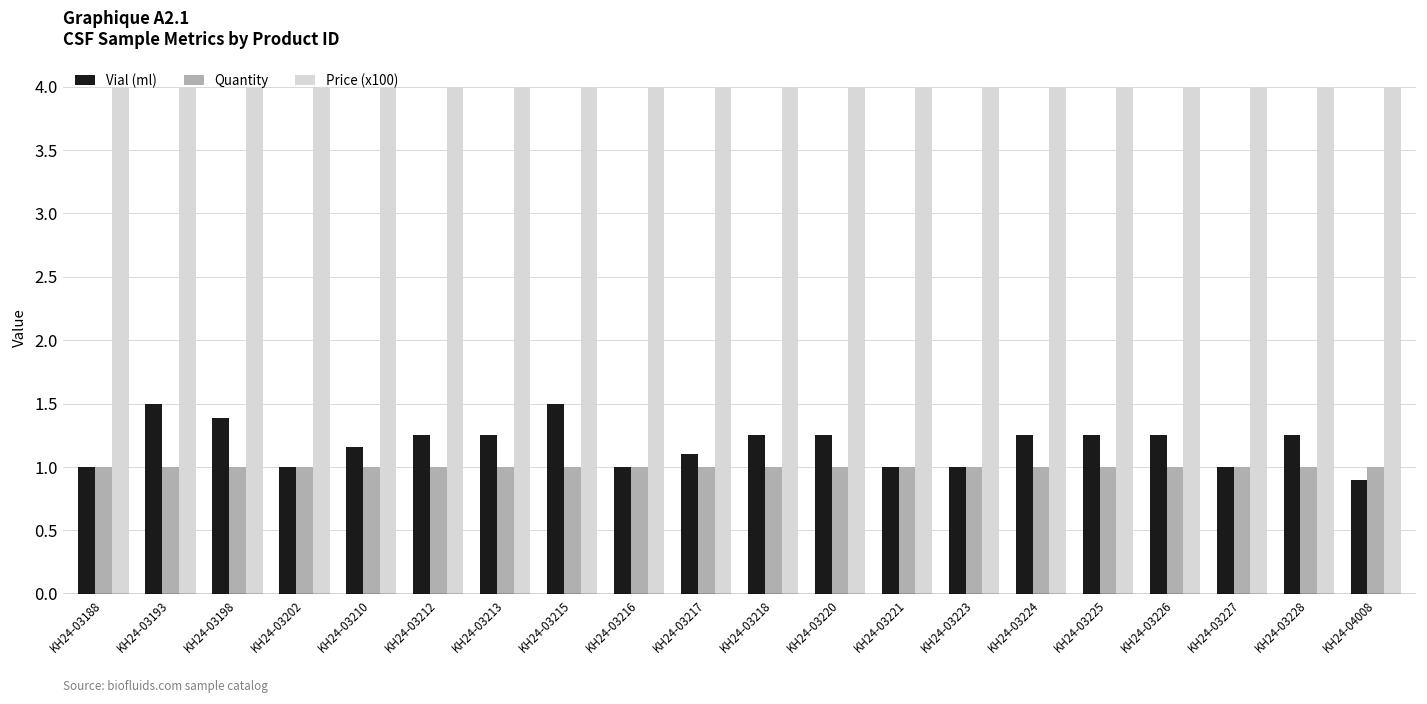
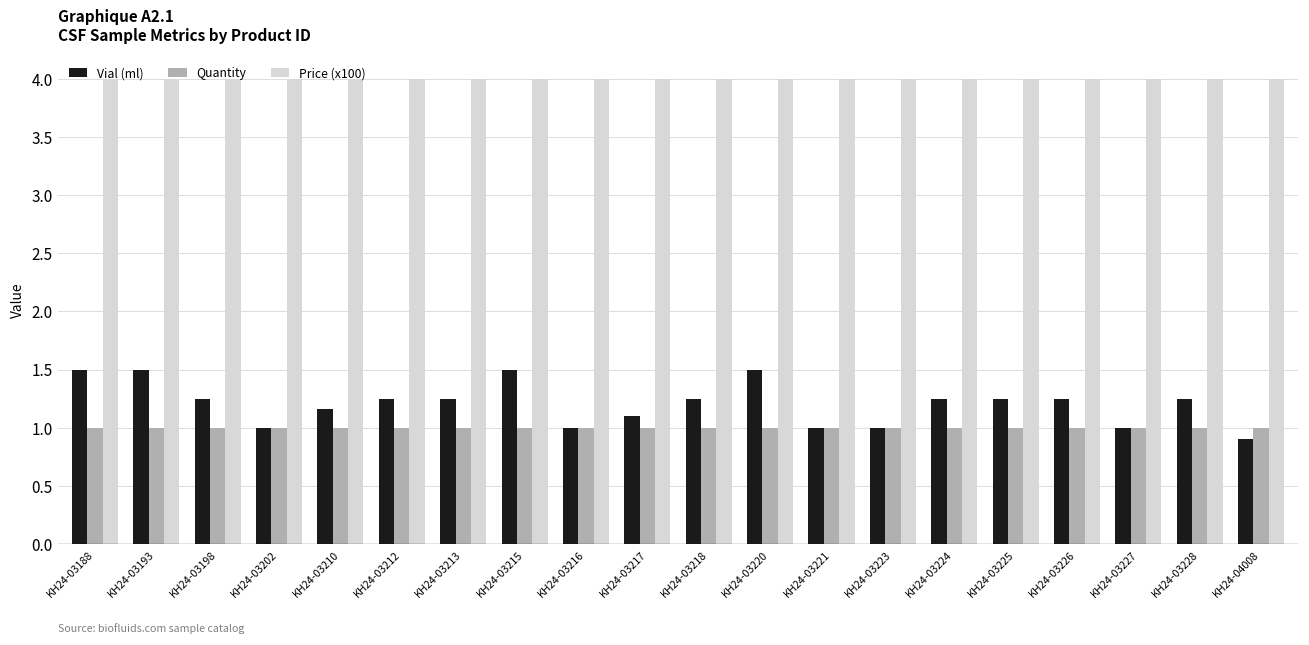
  {
    "Vial (ml)": {
-     "KH24-03188": 1.0,
+     "KH24-03188": 1.5,
      "KH24-03193": 1.50,
-     "KH24-03198": 1.39,
+     "KH24-03198": 1.25,
      "KH24-03202": 1.00,
      "KH24-03210": 1.16,
      "KH24-03212": 1.25,
      "KH24-03213": 1.25,
      "KH24-03215": 1.50,
      "KH24-03216": 1.00,
      "KH24-03217": 1.10,
      "KH24-03218": 1.25,
-     "KH24-03220": 1.25,
+     "KH24-03220": 1.50,
      "KH24-03221": 1.00,
      "KH24-03223": 1.00,
      "KH24-03224": 1.25,
      "KH24-03225": 1.25,
      "KH24-03226": 1.25,
      "KH24-03227": 1.00,
      "KH24-03228": 1.25,
      "KH24-04008": 0.90
    },
    "Quantity": {
      "KH24-03188": 1.00,
      "KH24-03193": 1.00,
      "KH24-03198": 1.00,
      "KH24-03202": 1.00,
      "KH24-03210": 1.00,
      "KH24-03212": 1.00,
      "KH24-03213": 1.00,
      "KH24-03215": 1.00,
      "KH24-03216": 1.00,
      "KH24-03217": 1.00,
      "KH24-03218": 1.00,
      "KH24-03220": 1.00,
      "KH24-03221": 1.00,
      "KH24-03223": 1.00,
      "KH24-03224": 1.00,
      "KH24-03225": 1.00,
      "KH24-03226": 1.00,
      "KH24-03227": 1.00,
      "KH24-03228": 1.00,
      "KH24-04008": 1.00
    },
    "Price (x100)": {
      "KH24-03188": 4.00,
      "KH24-03193": 4.00,
      "KH24-03198": 4.00,
      "KH24-03202": 4.00,
      "KH24-03210": 4.00,
      "KH24-03212": 4.00,
      "KH24-03213": 4.00,
      "KH24-03215": 4.00,
      "KH24-03216": 4.00,
      "KH24-03217": 4.00,
      "KH24-03218": 4.00,
      "KH24-03220": 4.00,
      "KH24-03221": 4.00,
      "KH24-03223": 4.00,
      "KH24-03224": 4.00,
      "KH24-03225": 4.00,
      "KH24-03226": 4.00,
      "KH24-03227": 4.00,
      "KH24-03228": 4.00,
      "KH24-04008": 4.00
    }
  }
